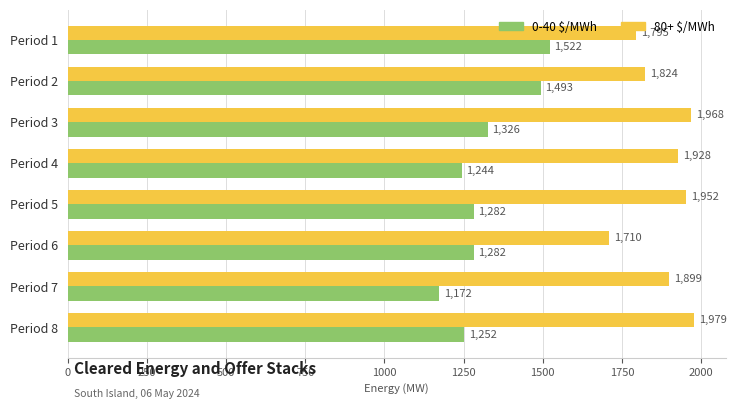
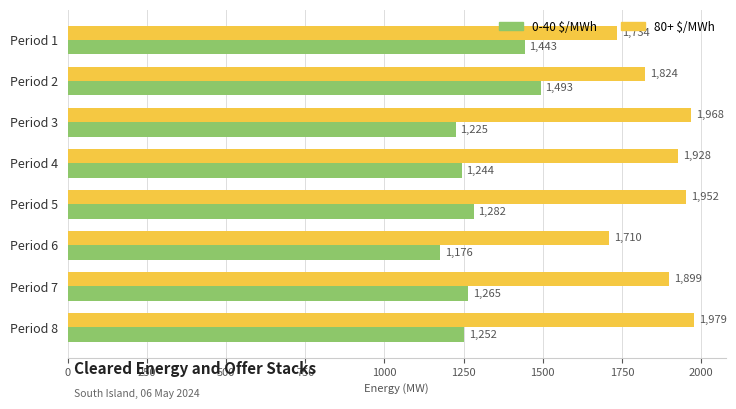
  {
    "0-40 $/MWh": {
-     "Period 1": "1,522",
+     "Period 1": "1,443",
      "Period 2": "1,493",
-     "Period 3": "1,326",
+     "Period 3": "1,225",
      "Period 4": "1,244",
      "Period 5": "1,282",
-     "Period 6": "1,282",
-     "Period 7": "1,172",
+     "Period 6": "1,176",
+     "Period 7": "1,265",
      "Period 8": "1,252"
    },
    "80+ $/MWh": {
-     "Period 1": "1,795",
+     "Period 1": "1,734",
      "Period 2": "1,824",
      "Period 3": "1,968",
      "Period 4": "1,928",
      "Period 5": "1,952",
      "Period 6": "1,710",
      "Period 7": "1,899",
      "Period 8": "1,979"
    }
  }
